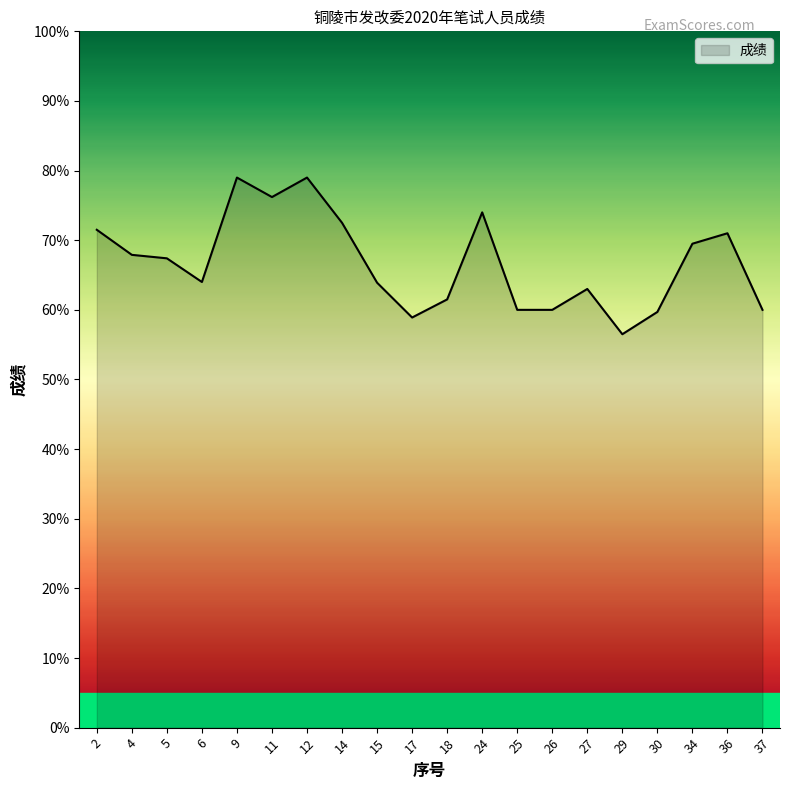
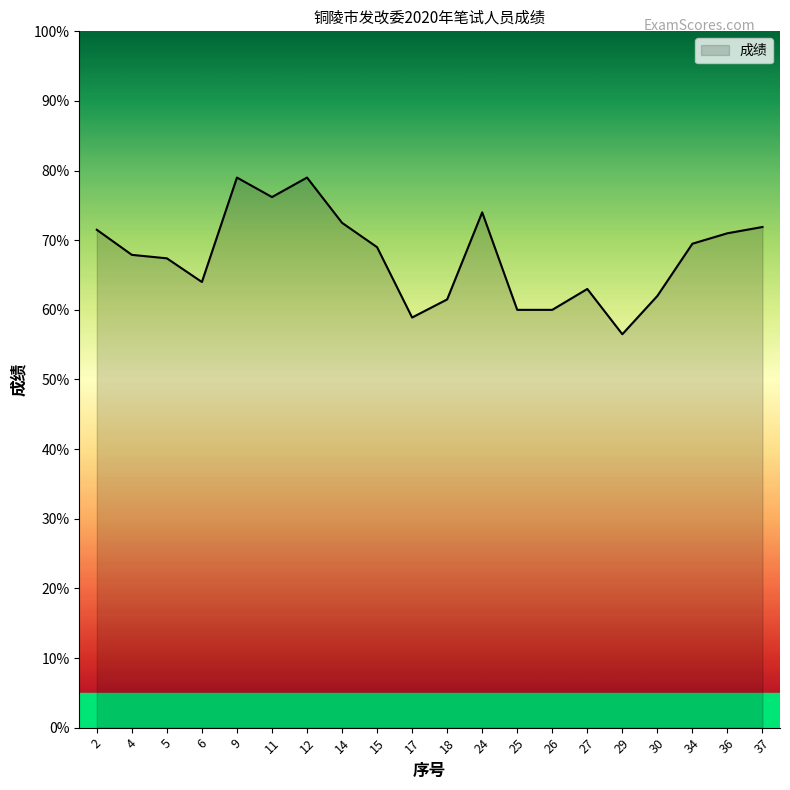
  {
    "2": "72%",
    "4": "68%",
    "5": "67%",
    "6": "64%",
    "9": "79%",
    "11": "76%",
    "12": "79%",
    "14": "73%",
-   "15": "64%",
+   "15": "69%",
    "17": "59%",
    "18": "62%",
    "24": "74%",
    "25": "60%",
    "26": "60%",
    "27": "63%",
    "29": "57%",
-   "30": "60%",
+   "30": "62%",
    "34": "70%",
    "36": "71%",
-   "37": "60%"
+   "37": "72%"
  }
